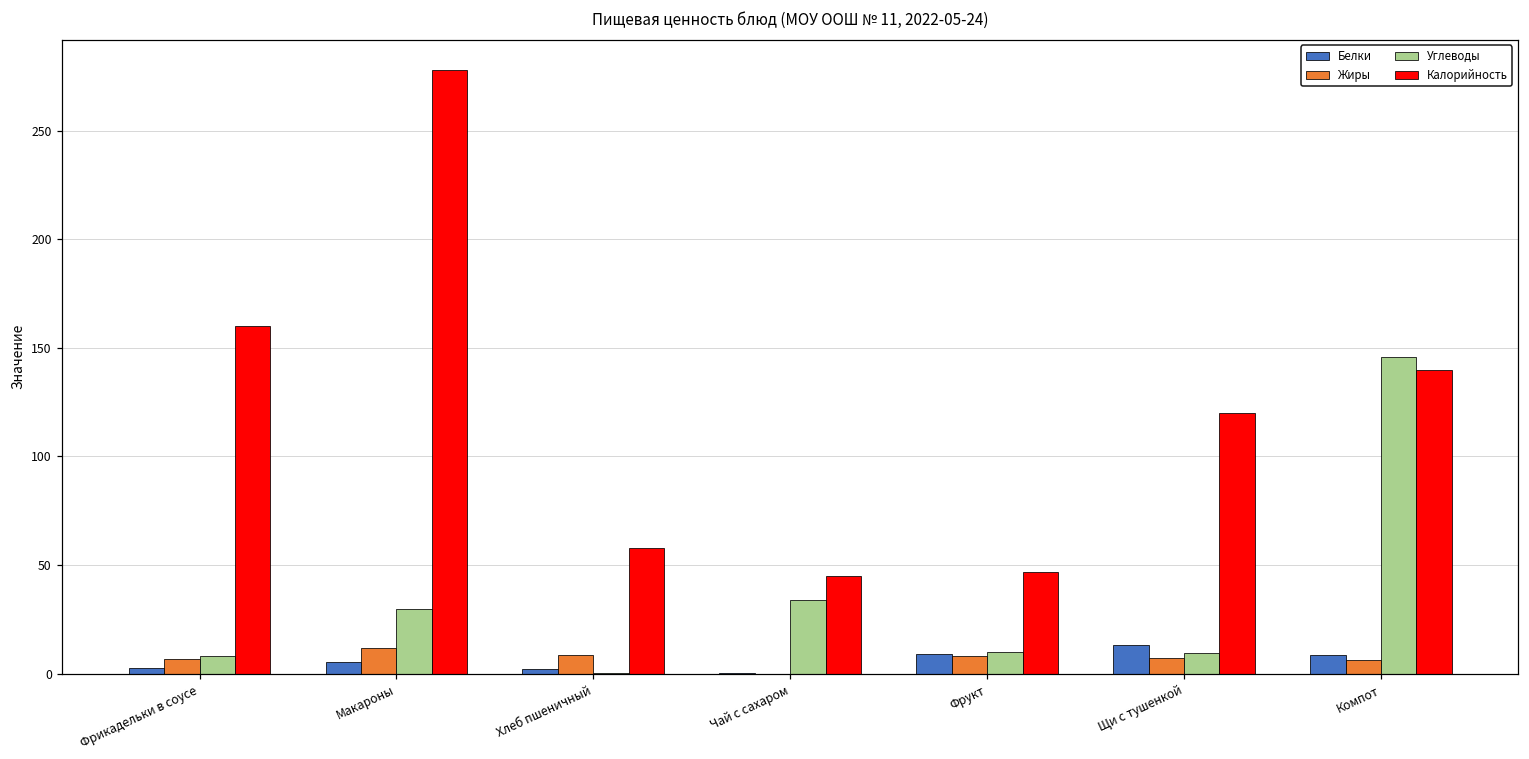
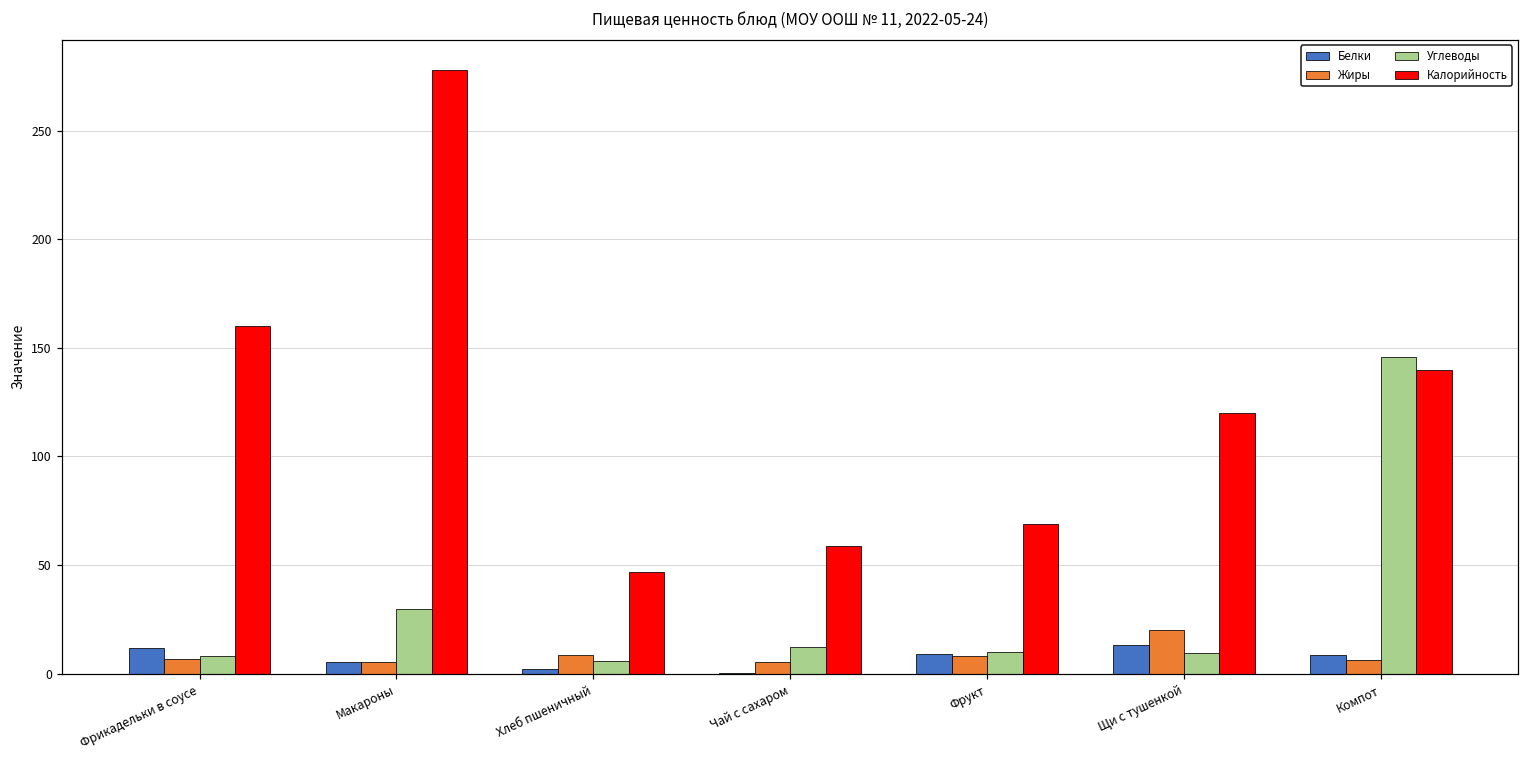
  {
    "Белки": {
-     "Фрикадельки в соусе": 3,
+     "Фрикадельки в соусе": 12,
      "Макароны": 5,
      "Хлеб пшеничный": 2,
      "Фрукт": 9,
      "Щи с тушенкой": 13,
      "Компот": 8
    },
    "Жиры": {
      "Фрикадельки в соусе": 7,
-     "Макароны": 12,
+     "Макароны": 6,
      "Хлеб пшеничный": 9,
-     "Чай с сахаром": 0,
+     "Чай с сахаром": 5,
      "Фрукт": 8,
-     "Щи с тушенкой": 7,
+     "Щи с тушенкой": 20,
      "Компот": 6
    },
    "Углеводы": {
      "Фрикадельки в соусе": 8,
      "Макароны": 30,
-     "Хлеб пшеничный": 0,
-     "Чай с сахаром": 34,
+     "Хлеб пшеничный": 6,
+     "Чай с сахаром": 12,
      "Фрукт": 10,
      "Щи с тушенкой": 10,
      "Компот": 146
    },
    "Калорийность": {
      "Фрикадельки в соусе": 160,
      "Макароны": 278,
-     "Хлеб пшеничный": 58,
-     "Чай с сахаром": 45,
-     "Фрукт": 47,
+     "Хлеб пшеничный": 47,
+     "Чай с сахаром": 59,
+     "Фрукт": 69,
      "Щи с тушенкой": 120,
      "Компот": 140
    }
  }
